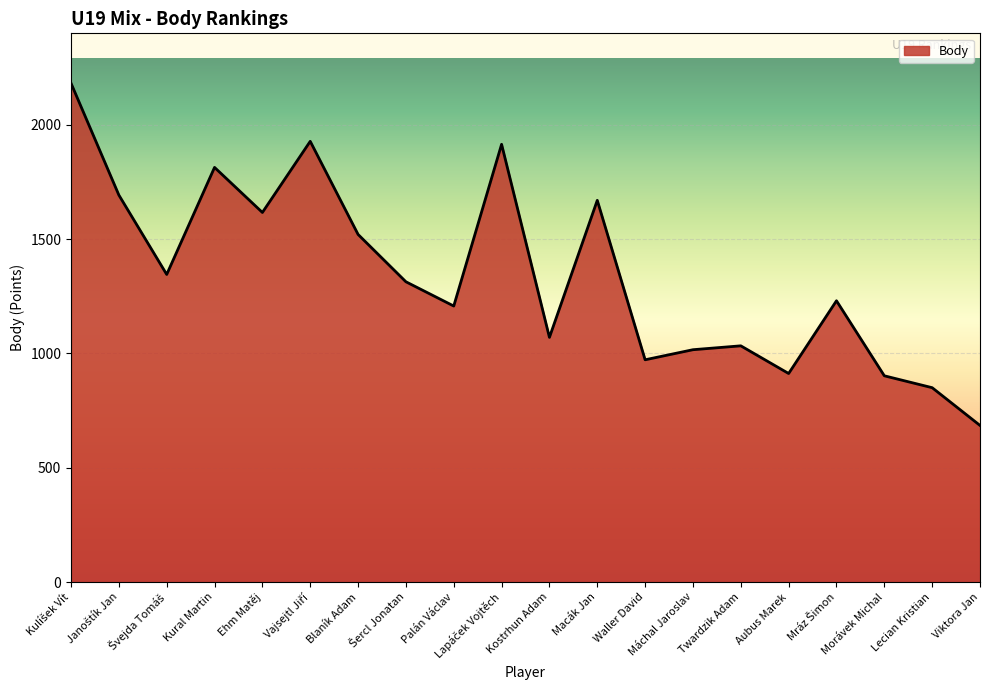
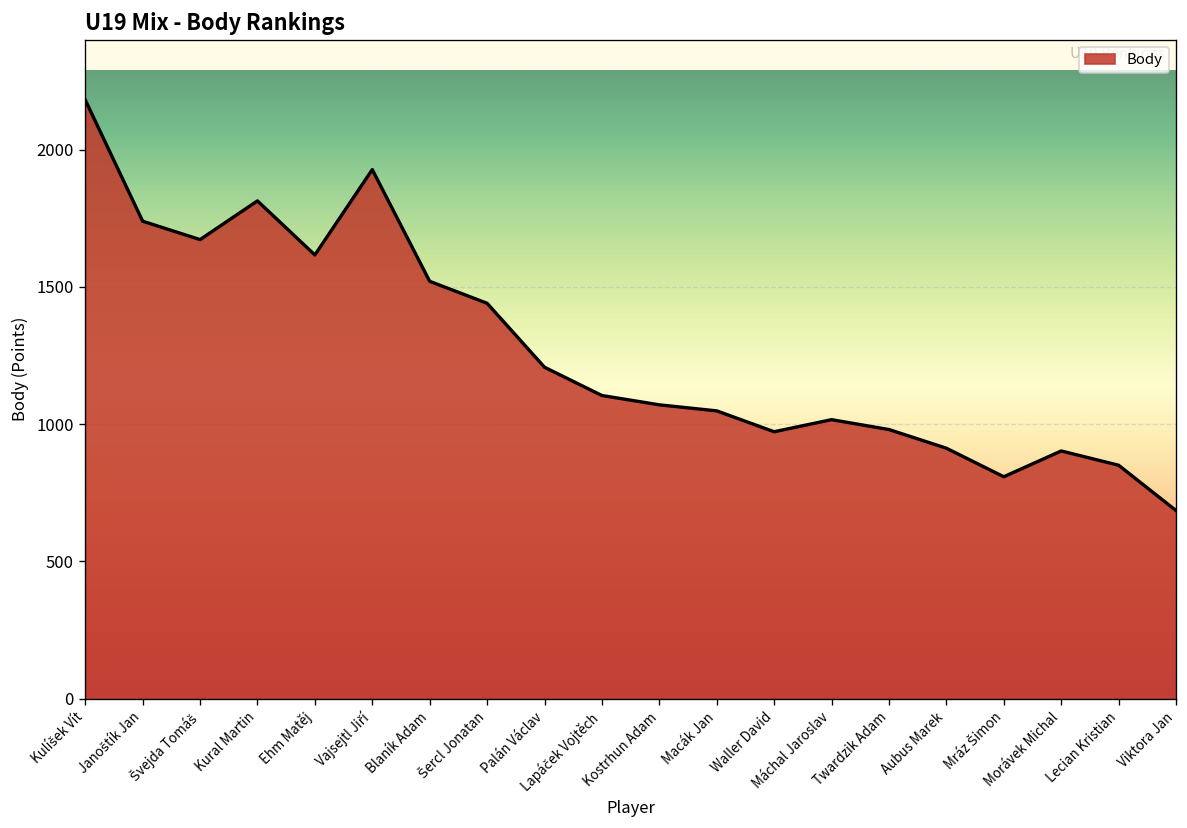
  {
    "Kulíšek Vít": 2180,
-   "Janoštík Jan": 1690,
-   "Švejda Tomáš": 1350,
+   "Janoštík Jan": 1740,
+   "Švejda Tomáš": 1670,
    "Kural Martin": 1810,
    "Ehm Matěj": 1620,
    "Vajsejtl Jiří": 1930,
    "Blaník Adam": 1520,
-   "Šercl Jonatan": 1310,
+   "Šercl Jonatan": 1440,
    "Palán Václav": 1210,
-   "Lapáček Vojtěch": 1910,
+   "Lapáček Vojtěch": 1100,
    "Kostrhun Adam": 1070,
-   "Macák Jan": 1670,
+   "Macák Jan": 1050,
    "Waller David": 970,
    "Máchal Jaroslav": 1020,
-   "Twardzik Adam": 1030,
+   "Twardzik Adam": 980,
    "Aubus Marek": 910,
-   "Mráz Šimon": 1230,
+   "Mráz Šimon": 810,
    "Morávek Michal": 900,
    "Lecian Kristian": 850,
    "Viktora Jan": 690
  }
